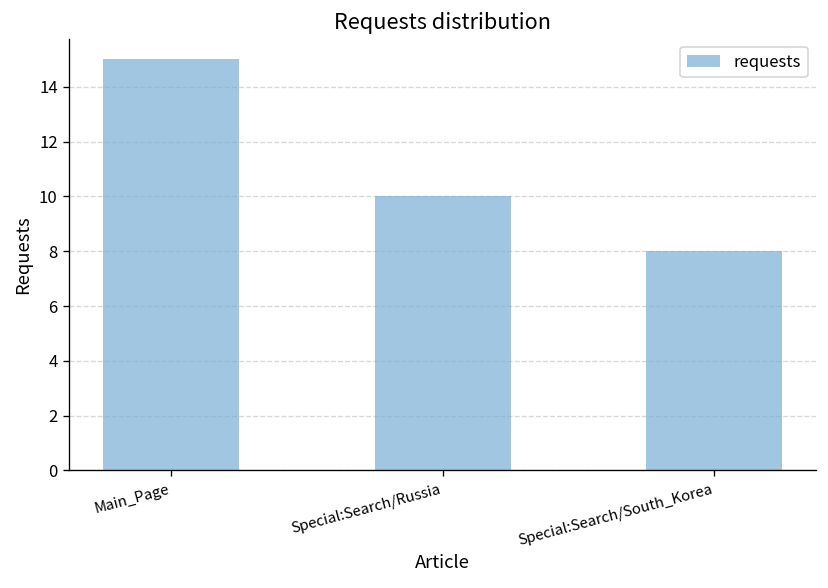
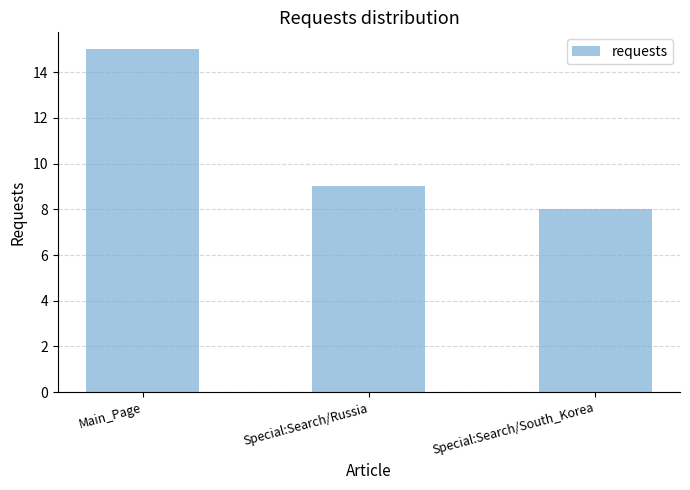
  {
    "Main_Page": 15,
-   "Special:Search/Russia": 10,
+   "Special:Search/Russia": 9,
    "Special:Search/South_Korea": 8
  }
